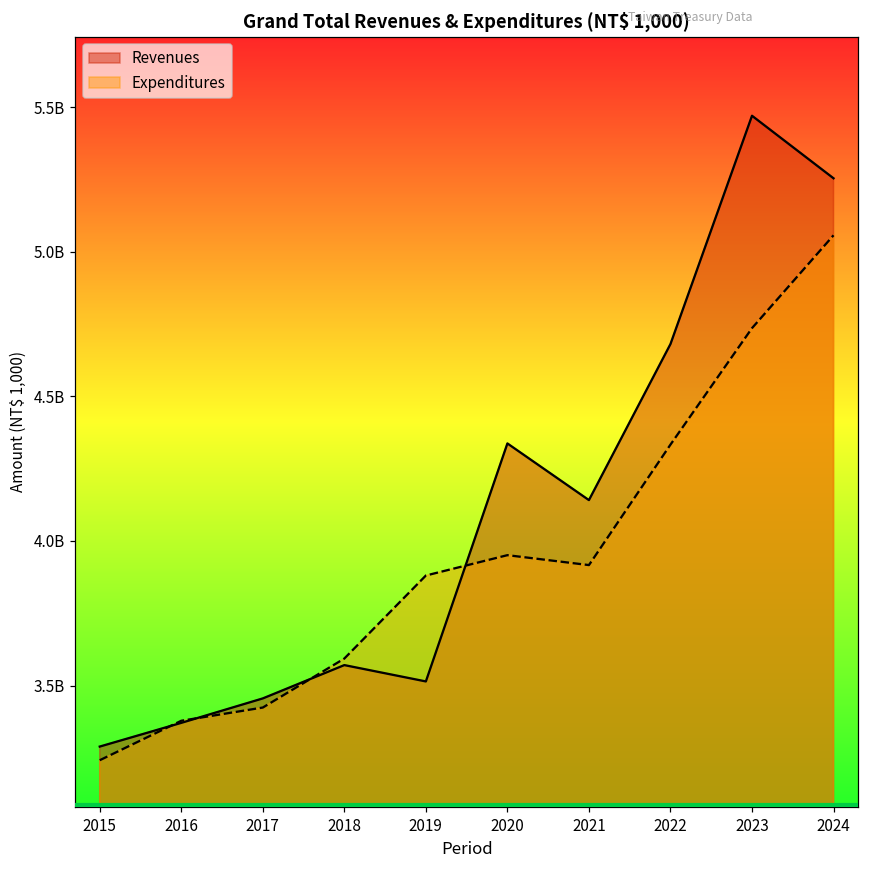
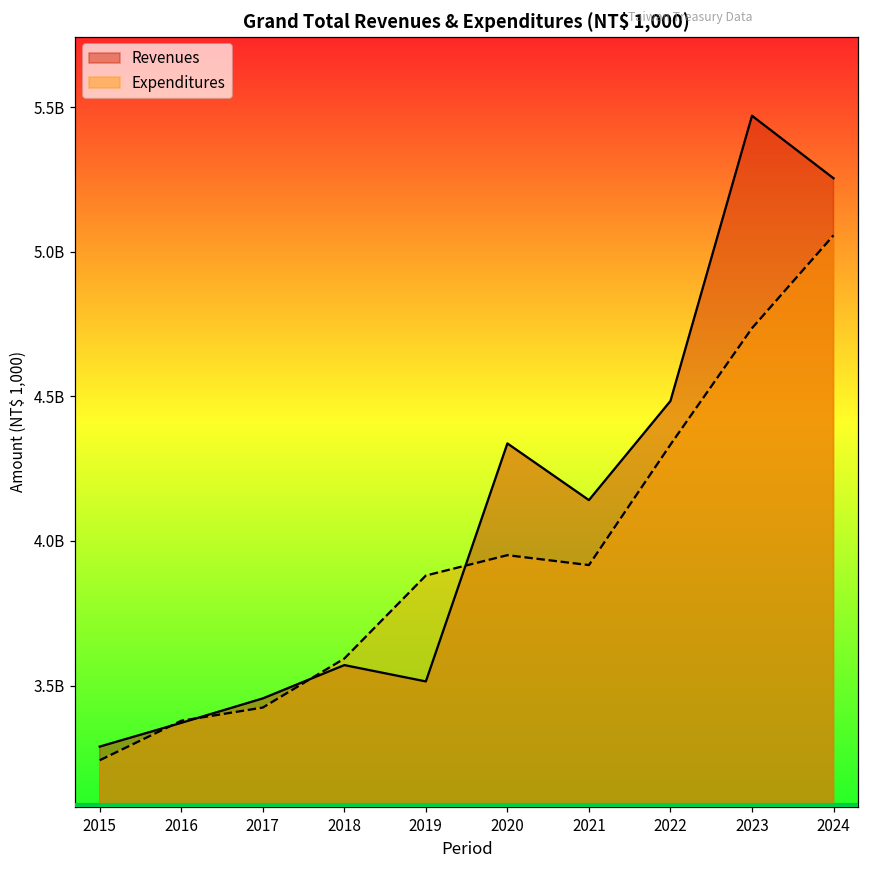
  {
    "Revenues": {
      "2015": 3290000000,
      "2017": 3460000000,
      "2018": 3570000000,
      "2019": 3510000000,
      "2020": 4340000000,
      "2021": 4140000000,
-     "2022": 4680000000,
+     "2022": 4480000000,
      "2023": 5470000000,
      "2024": 5250000000
    },
    "Expenditures": {
      "2015": 3240000000,
      "2017": 3420000000,
      "2018": 3590000000,
      "2019": 3880000000,
      "2020": 3950000000,
      "2021": 3920000000,
      "2022": 4330000000,
      "2023": 4740000000,
      "2024": 5060000000
    }
  }
